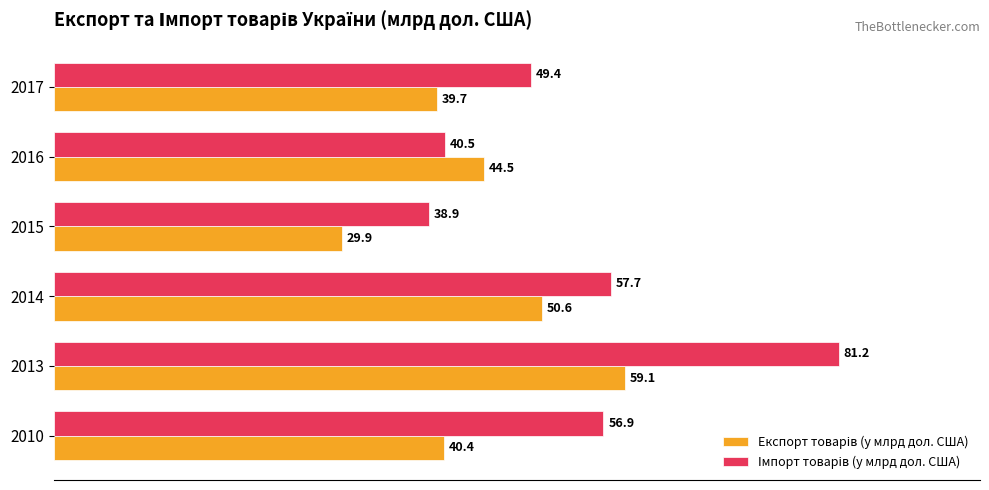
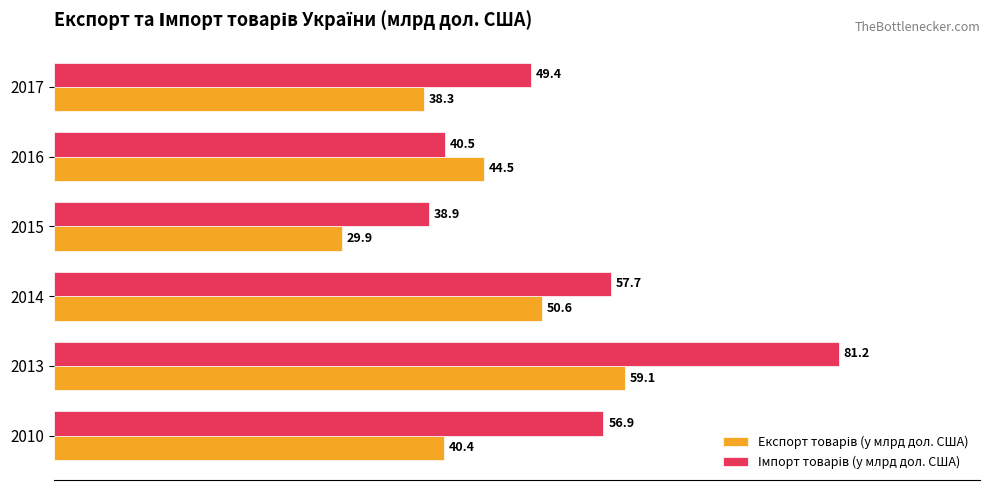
  {
    "Експорт товарів (у млрд дол. США)": {
-     "2017": 39.7,
+     "2017": 38.3,
      "2016": 44.5,
      "2015": 29.9,
      "2014": 50.6,
      "2013": 59.1,
      "2010": 40.4
    },
    "Імпорт товарів (у млрд дол. США)": {
      "2017": 49.4,
      "2016": 40.5,
      "2015": 38.9,
      "2014": 57.7,
      "2013": 81.2,
      "2010": 56.9
    }
  }
